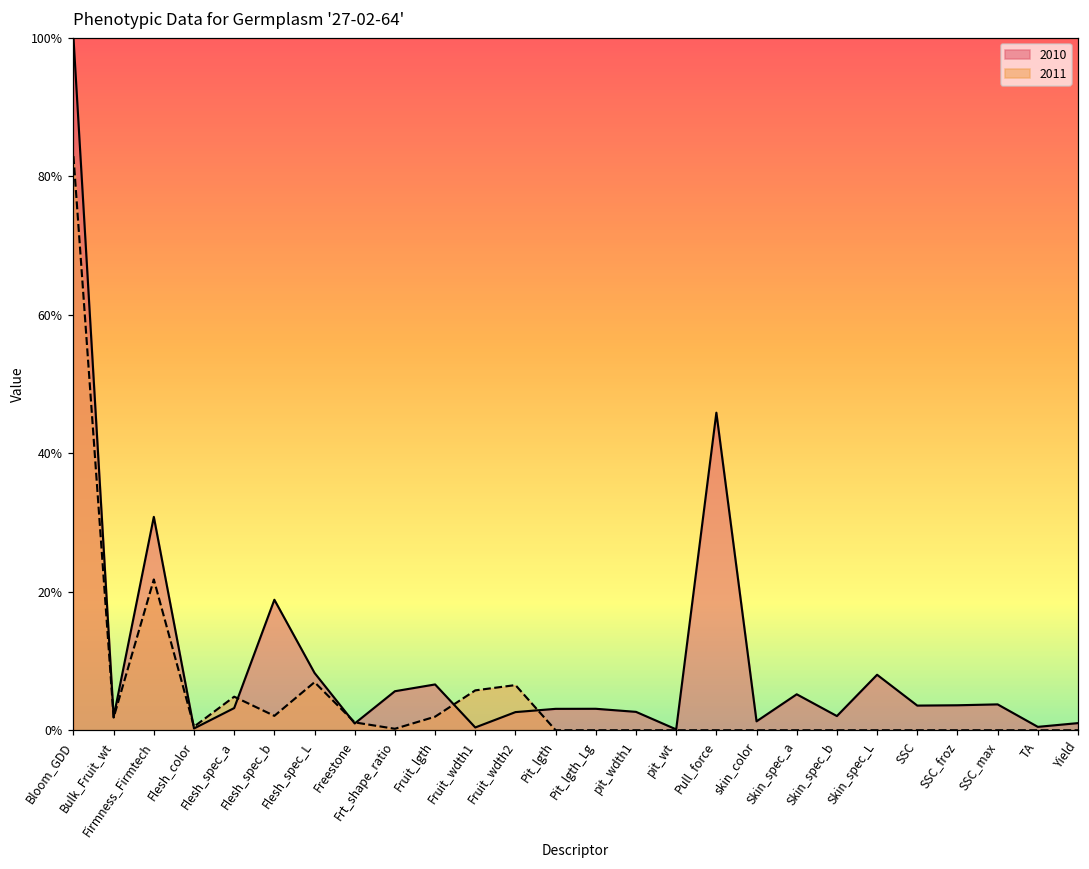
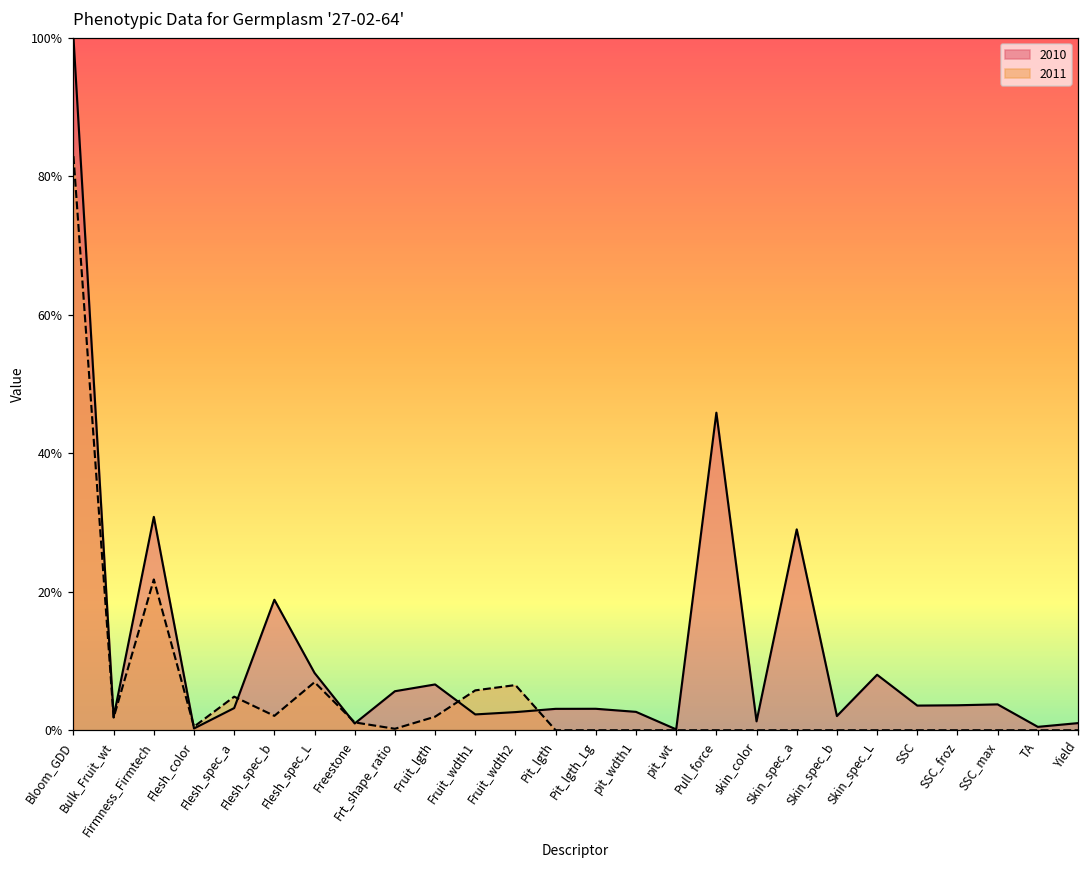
  {
    "2010": {
      "Bloom_GDD": "100%",
      "Firmness_Firmtech": "31%",
      "Flesh_spec_a": "3%",
      "Flesh_spec_b": "19%",
      "Flesh_spec_L": "8%",
      "Frt_shape_ratio": "6%",
      "Fruit_lgth": "7%",
-     "Fruit_wdth1": "0%",
+     "Fruit_wdth1": "2%",
      "Fruit_wdth2": "3%",
      "Pit_lgth": "3%",
      "Pit_lgth_Lg": "3%",
      "pit_wdth1": "3%",
      "Pull_force": "46%",
      "skin_color": "1%",
-     "Skin_spec_a": "5%",
+     "Skin_spec_a": "29%",
      "Skin_spec_b": "2%",
      "Skin_spec_L": "8%",
      "SSC": "4%",
      "SSC_froz": "4%",
      "SSC_max": "4%",
      "TA": "0%",
      "Yield": "1%"
    },
    "2011": {
      "Bloom_GDD": "83%",
      "Firmness_Firmtech": "22%",
      "Flesh_spec_a": "5%",
      "Flesh_spec_b": "2%",
      "Flesh_spec_L": "7%",
      "Frt_shape_ratio": "0%",
      "Fruit_lgth": "2%",
      "Fruit_wdth1": "6%",
      "Fruit_wdth2": "7%",
      "Pit_lgth": "0%",
      "Pit_lgth_Lg": "0%",
      "pit_wdth1": "0%",
      "Pull_force": "0%",
      "skin_color": "0%",
      "Skin_spec_a": "0%",
      "Skin_spec_b": "0%",
      "Skin_spec_L": "0%",
      "SSC": "0%",
      "SSC_froz": "0%",
      "SSC_max": "0%",
      "TA": "0%",
      "Yield": "0%"
    }
  }
